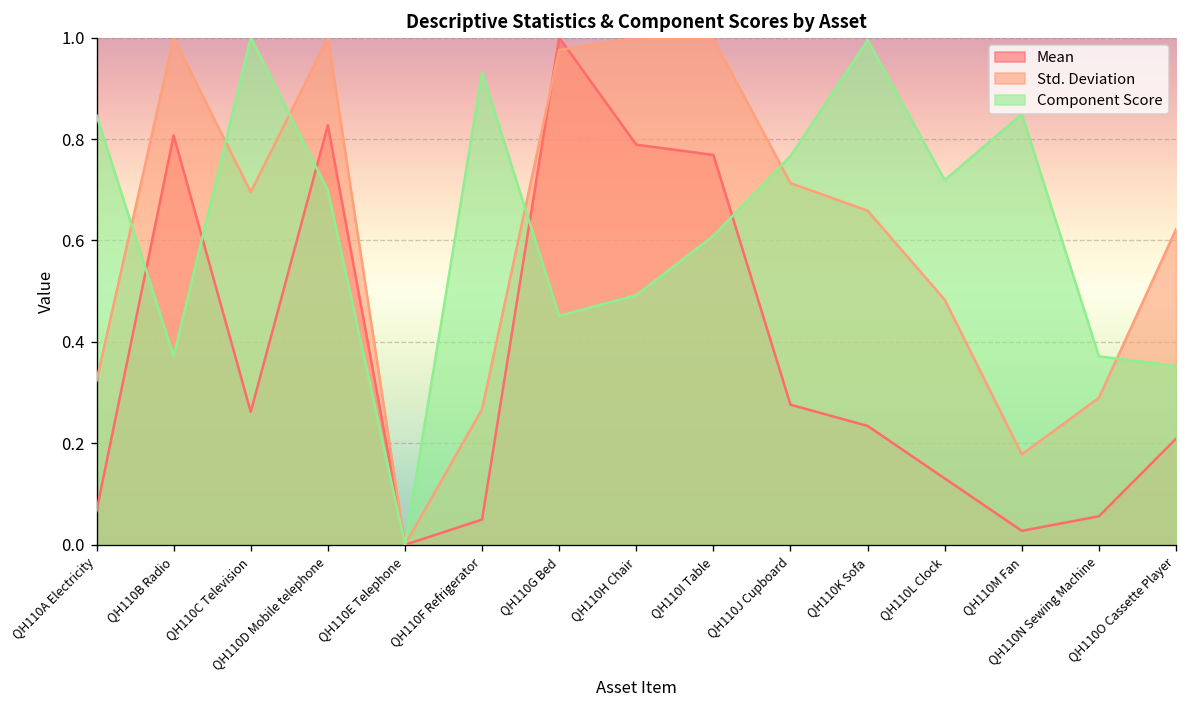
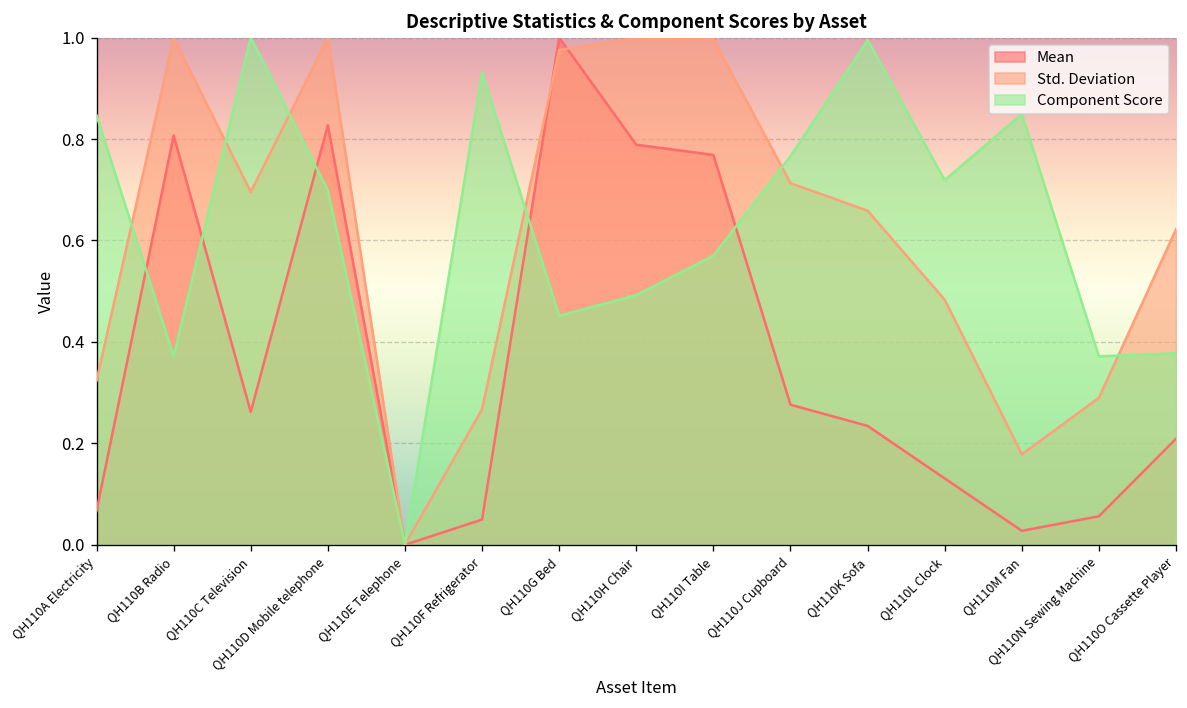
  {
    "Component Score": {
      "QH110A Electricity": 0.85,
      "QH110B Radio": 0.37,
      "QH110C Television": 1.00,
      "QH110D Mobile telephone": 0.70,
      "QH110F Refrigerator": 0.93,
      "QH110G Bed": 0.45,
      "QH110H Chair": 0.49,
-     "QH110I Table": 0.61,
+     "QH110I Table": 0.57,
      "QH110J Cupboard": 0.77,
      "QH110K Sofa": 0.99,
      "QH110L Clock": 0.72,
      "QH110N Sewing Machine": 0.37,
-     "QH110O Cassette Player": 0.35
+     "QH110O Cassette Player": 0.38
    }
  }
